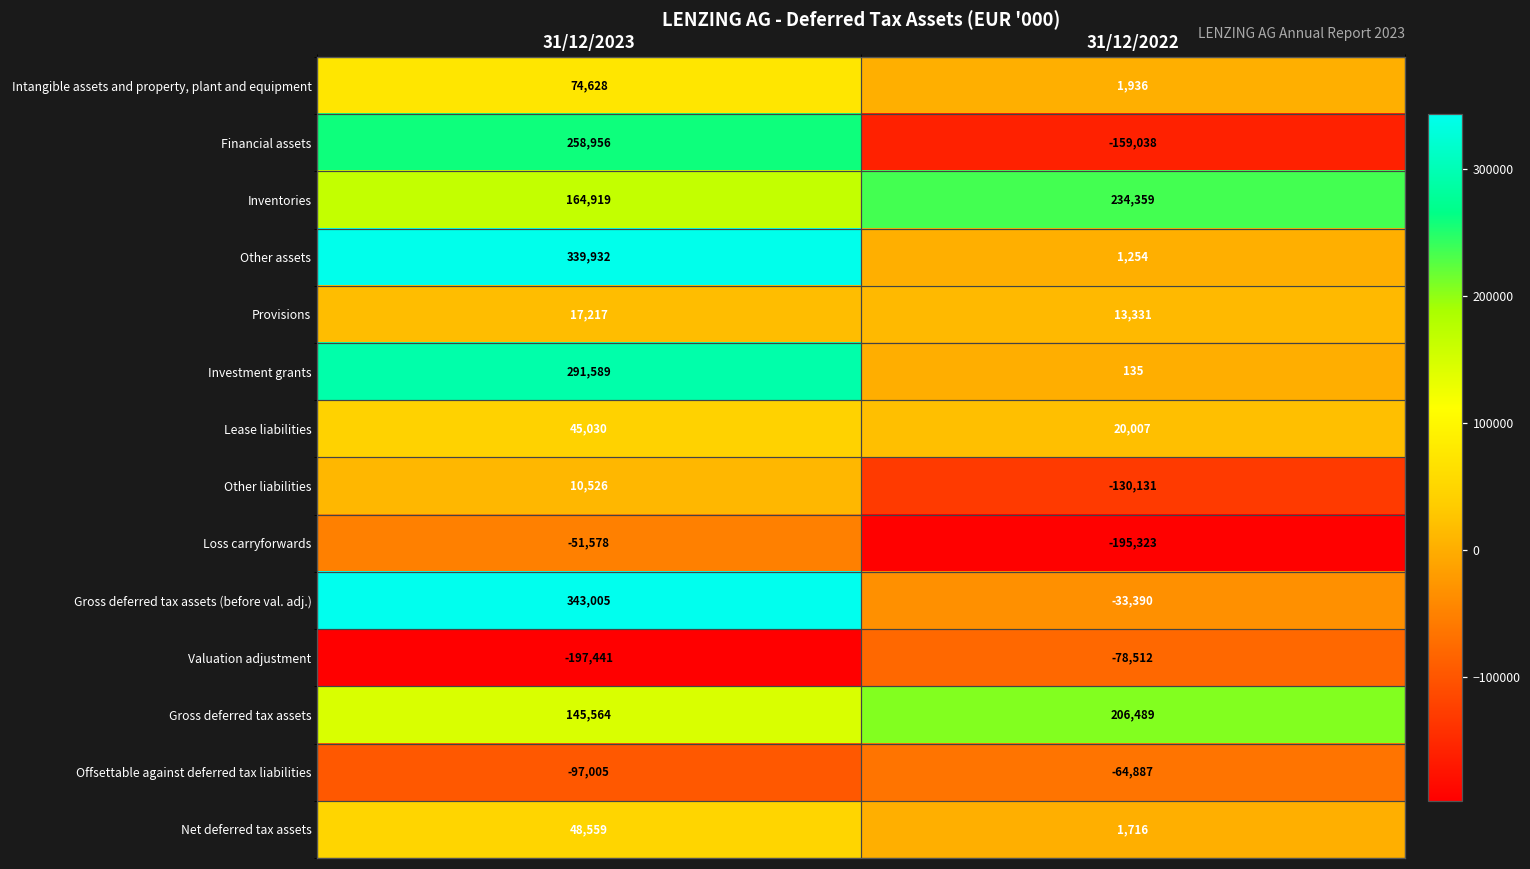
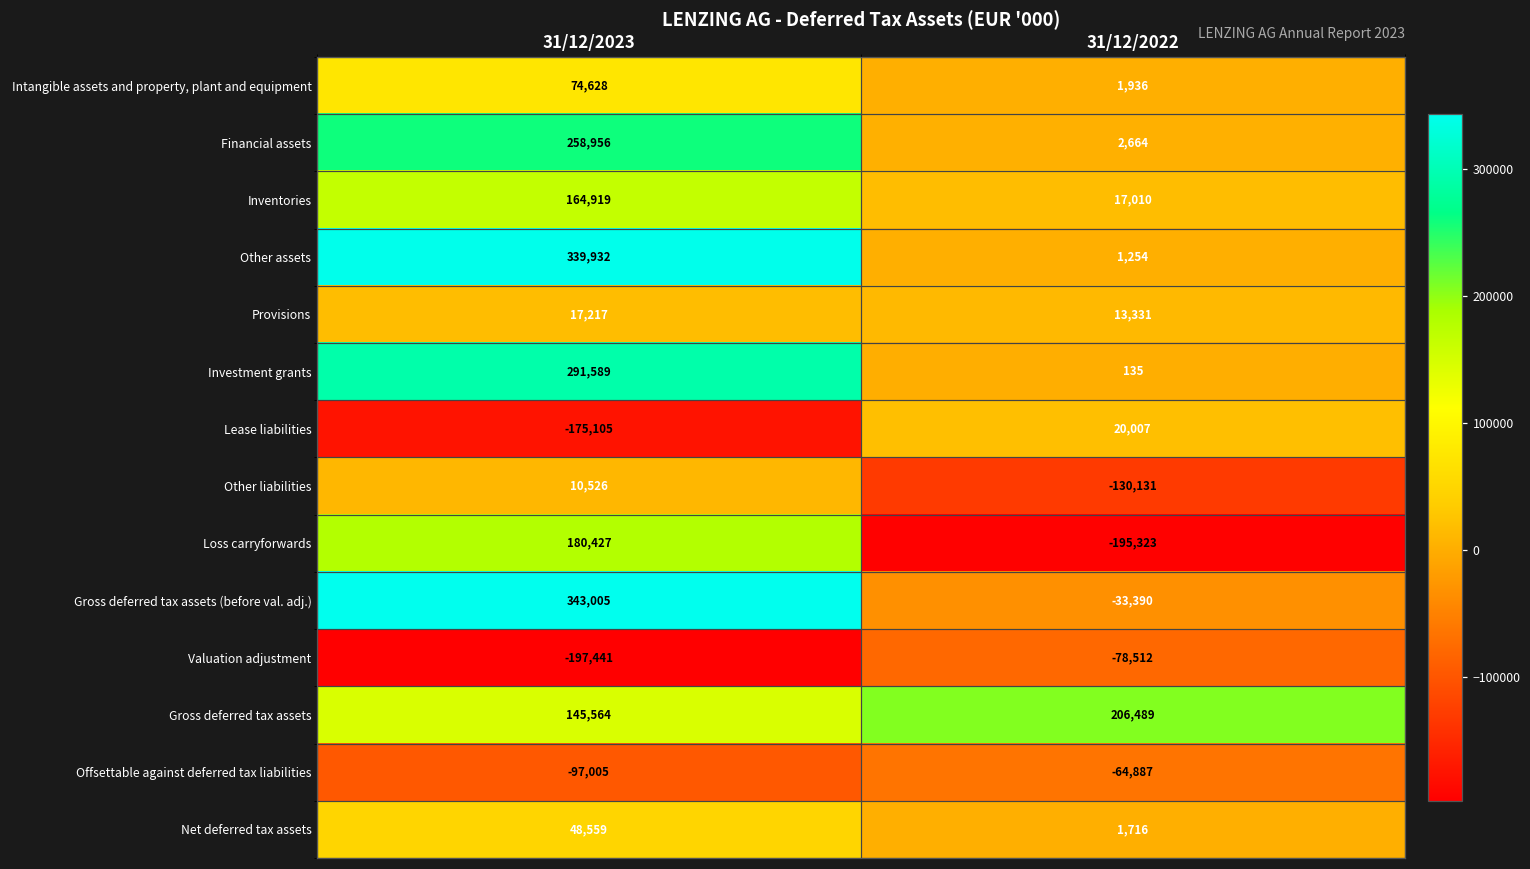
  {
    "Intangible assets and property, plant and equipment": {
      "31/12/2023": "74,628",
      "31/12/2022": "1,936"
    },
    "Financial assets": {
      "31/12/2023": "258,956",
-     "31/12/2022": "-159,038"
+     "31/12/2022": "2,664"
    },
    "Inventories": {
      "31/12/2023": "164,919",
-     "31/12/2022": "234,359"
+     "31/12/2022": "17,010"
    },
    "Other assets": {
      "31/12/2023": "339,932",
      "31/12/2022": "1,254"
    },
    "Provisions": {
      "31/12/2023": "17,217",
      "31/12/2022": "13,331"
    },
    "Investment grants": {
      "31/12/2023": "291,589",
      "31/12/2022": "135"
    },
    "Lease liabilities": {
-     "31/12/2023": "45,030",
+     "31/12/2023": "-175,105",
      "31/12/2022": "20,007"
    },
    "Other liabilities": {
      "31/12/2023": "10,526",
      "31/12/2022": "-130,131"
    },
    "Loss carryforwards": {
-     "31/12/2023": "-51,578",
+     "31/12/2023": "180,427",
      "31/12/2022": "-195,323"
    },
    "Gross deferred tax assets (before val. adj.)": {
      "31/12/2023": "343,005",
      "31/12/2022": "-33,390"
    },
    "Valuation adjustment": {
      "31/12/2023": "-197,441",
      "31/12/2022": "-78,512"
    },
    "Gross deferred tax assets": {
      "31/12/2023": "145,564",
      "31/12/2022": "206,489"
    },
    "Offsettable against deferred tax liabilities": {
      "31/12/2023": "-97,005",
      "31/12/2022": "-64,887"
    },
    "Net deferred tax assets": {
      "31/12/2023": "48,559",
      "31/12/2022": "1,716"
    }
  }
